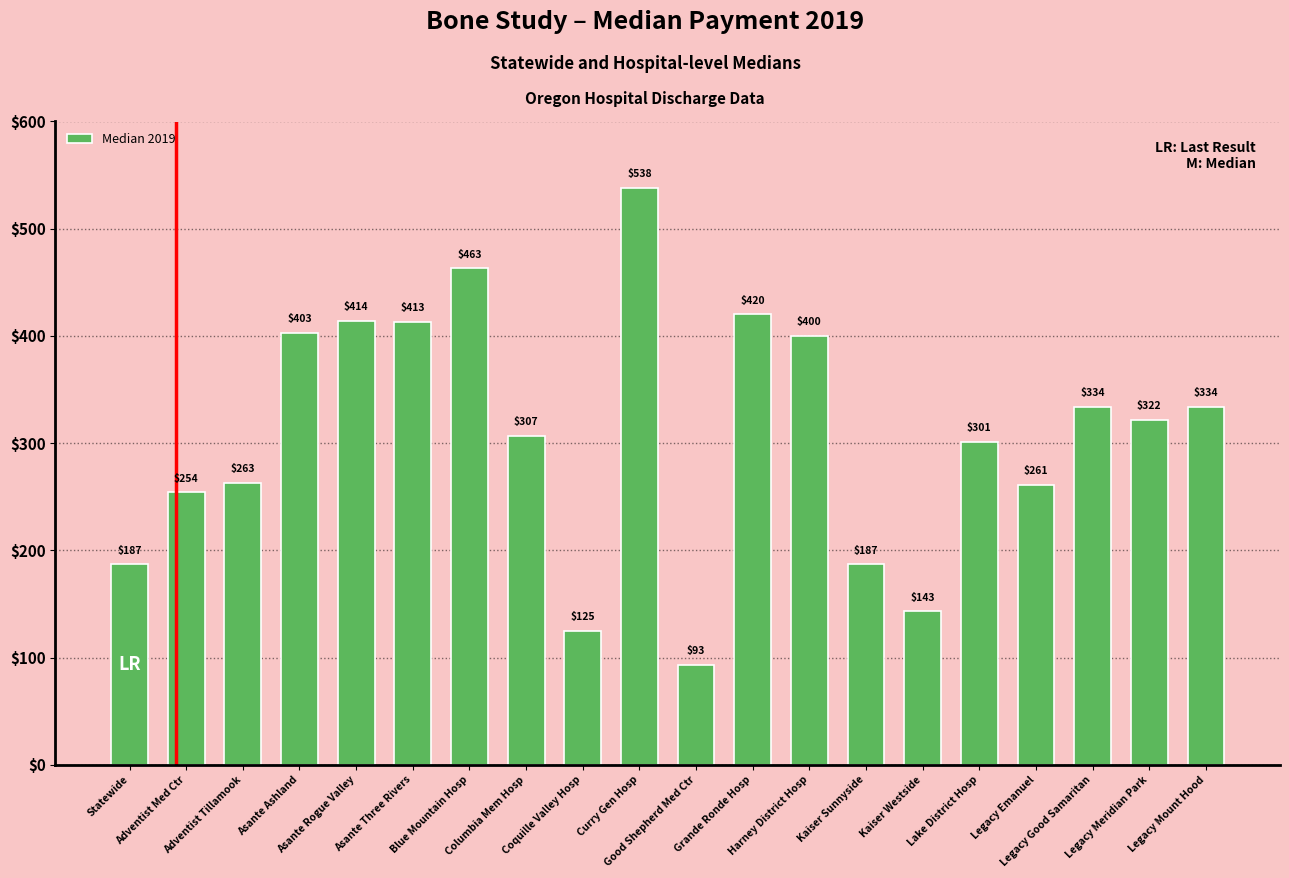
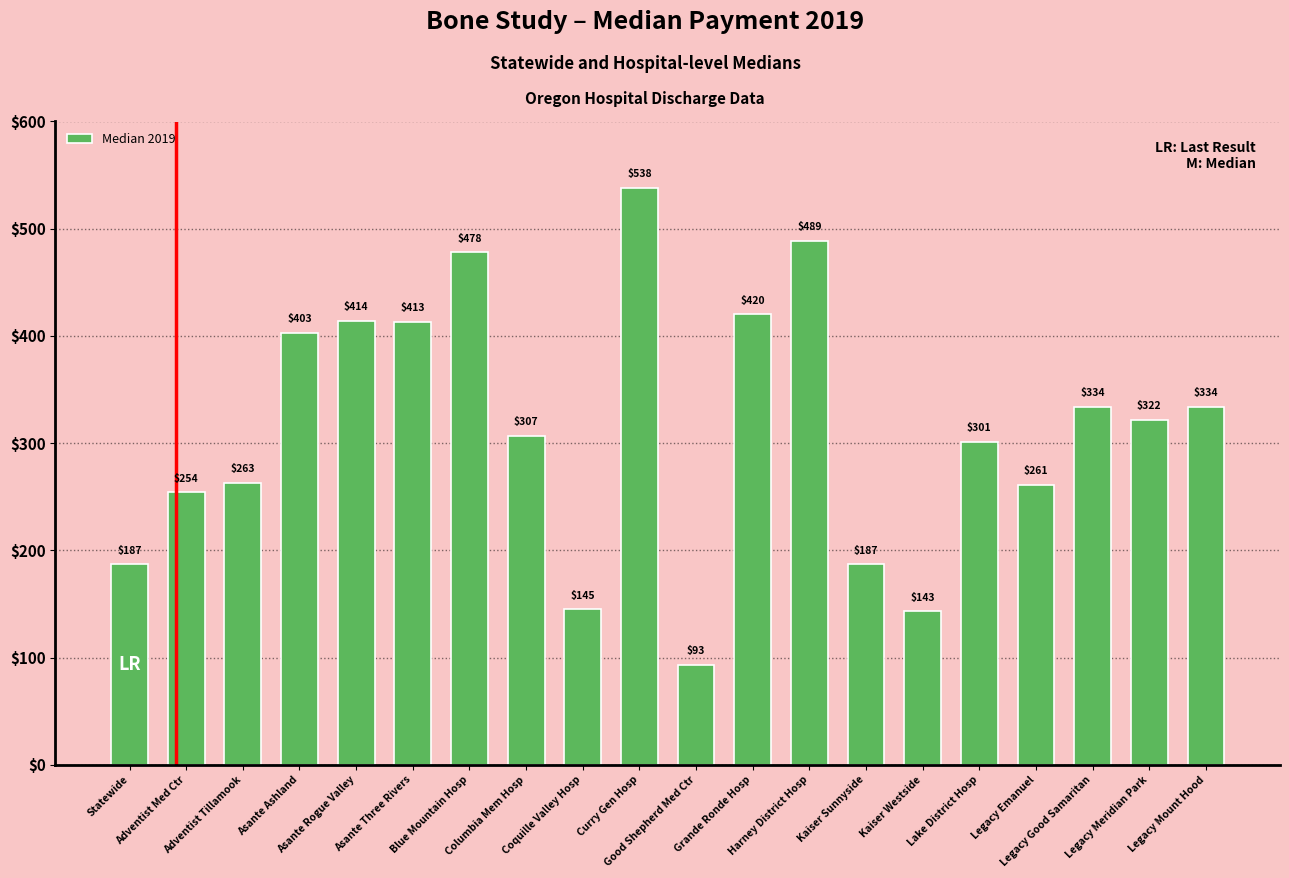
  {
    "Statewide": "$187",
    "Adventist Med Ctr": "$254",
    "Adventist Tillamook": "$263",
    "Asante Ashland": "$403",
    "Asante Rogue Valley": "$414",
    "Asante Three Rivers": "$413",
-   "Blue Mountain Hosp": "$463",
+   "Blue Mountain Hosp": "$478",
    "Columbia Mem Hosp": "$307",
-   "Coquille Valley Hosp": "$125",
+   "Coquille Valley Hosp": "$145",
    "Curry Gen Hosp": "$538",
    "Good Shepherd Med Ctr": "$93",
    "Grande Ronde Hosp": "$420",
-   "Harney District Hosp": "$400",
+   "Harney District Hosp": "$489",
    "Kaiser Sunnyside": "$187",
    "Kaiser Westside": "$143",
    "Lake District Hosp": "$301",
    "Legacy Emanuel": "$261",
    "Legacy Good Samaritan": "$334",
    "Legacy Meridian Park": "$322",
    "Legacy Mount Hood": "$334"
  }
